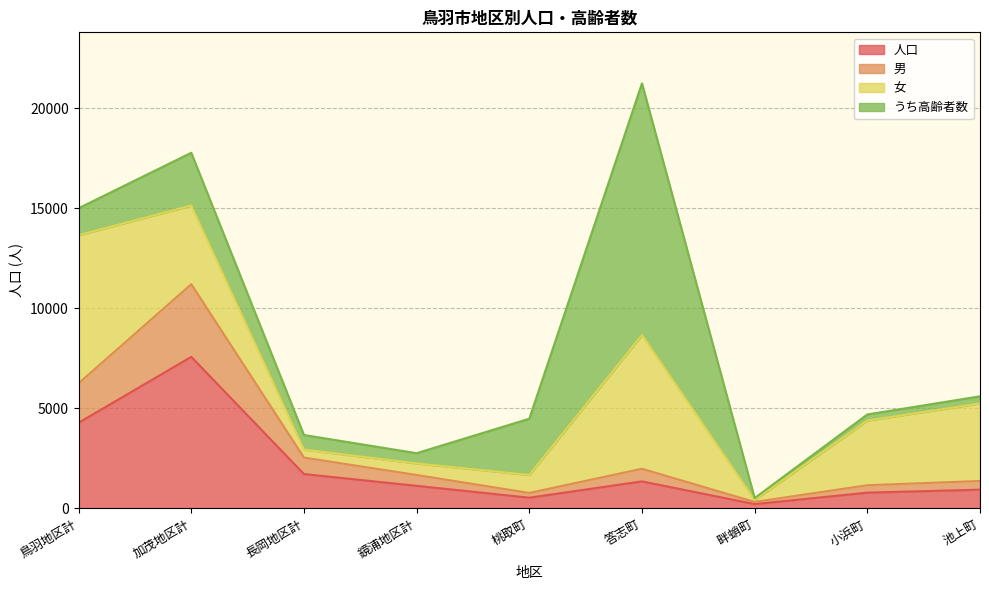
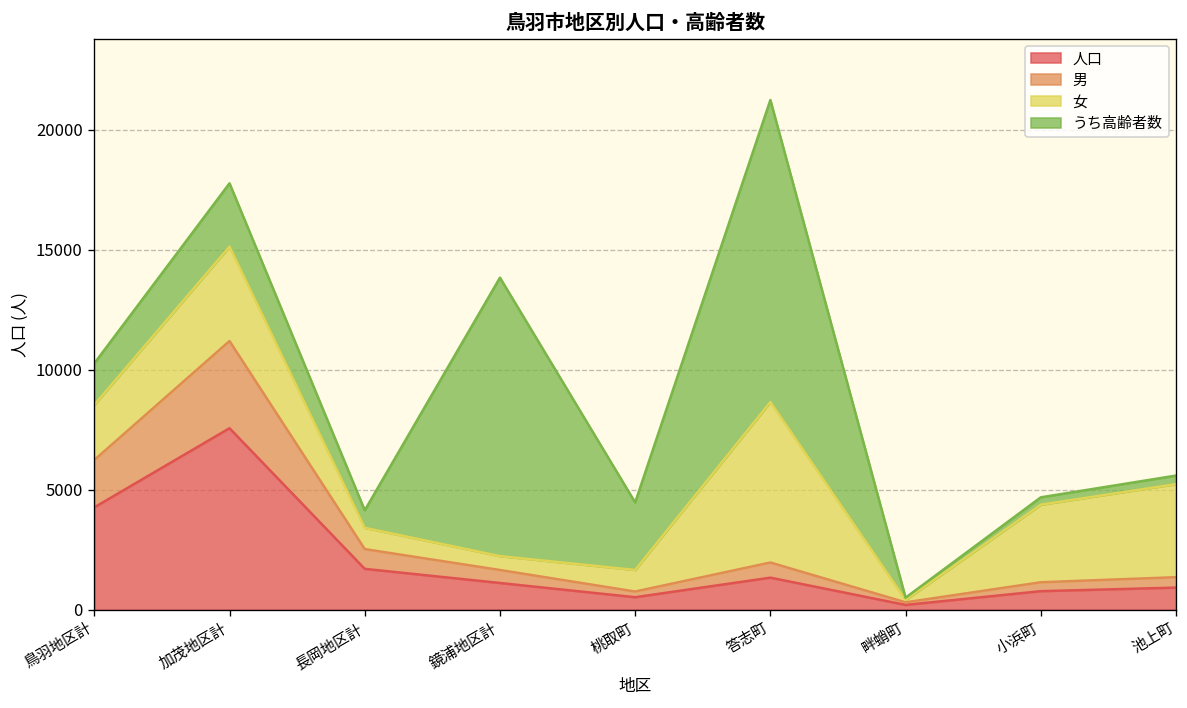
  {
    "女": {
-     "鳥羽地区計": 7400,
+     "鳥羽地区計": 2300,
      "加茂地区計": 3900,
-     "長岡地区計": 400,
+     "長岡地区計": 900,
      "鏡浦地区計": 600,
      "桃取町": 900,
      "答志町": 6700,
      "小浜町": 3200,
      "池上町": 3900
    },
    "うち高齢者数": {
-     "鳥羽地区計": 1300,
+     "鳥羽地区計": 1700,
      "加茂地区計": 2600,
      "長岡地区計": 700,
-     "鏡浦地区計": 500,
+     "鏡浦地区計": 11600,
      "桃取町": 2800,
      "答志町": 12600,
      "小浜町": 300,
      "池上町": 400
    }
  }
